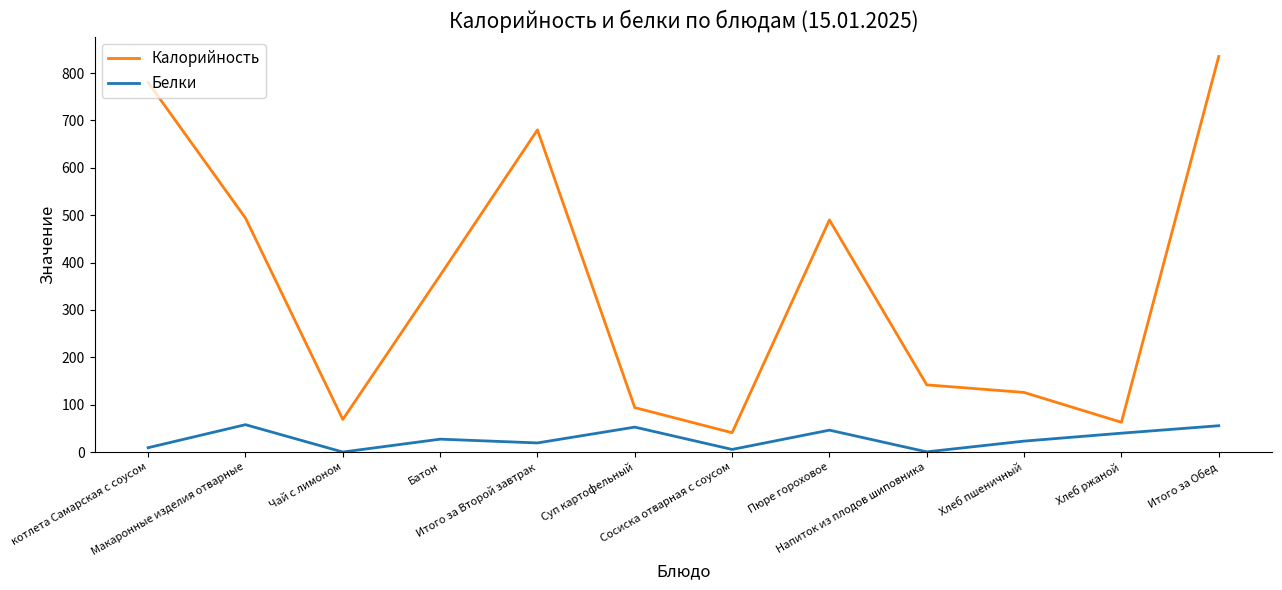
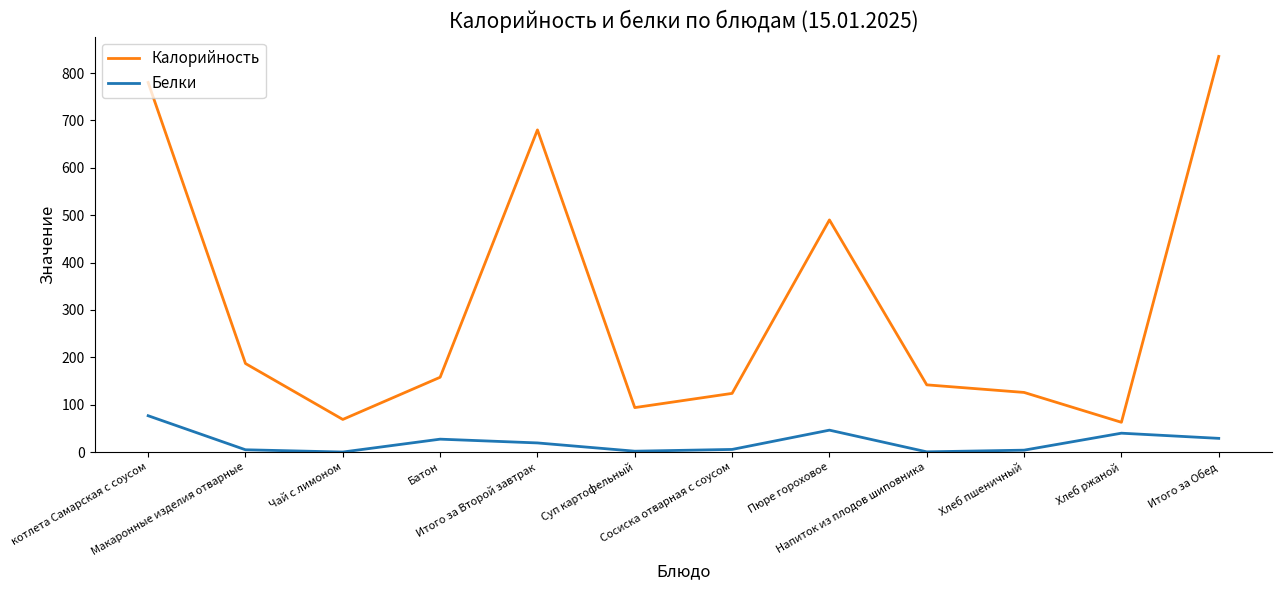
  {
    "Калорийность": {
-     "Макаронные изделия отварные": 490,
+     "Макаронные изделия отварные": 190,
      "Чай с лимоном": 70,
-     "Батон": 370,
+     "Батон": 160,
      "Итого за Второй завтрак": 680,
      "Суп картофельный": 90,
-     "Сосиска отварная с соусом": 40,
+     "Сосиска отварная с соусом": 120,
      "Пюре гороховое": 490,
      "Напиток из плодов шиповника": 140,
      "Хлеб пшеничный": 130,
      "Хлеб ржаной": 60,
      "Итого за Обед": 840
    },
    "Белки": {
-     "котлета Самарская с соусом": 10,
-     "Макаронные изделия отварные": 60,
+     "котлета Самарская с соусом": 80,
+     "Макаронные изделия отварные": 10,
      "Чай с лимоном": 0,
      "Батон": 30,
      "Итого за Второй завтрак": 20,
-     "Суп картофельный": 50,
+     "Суп картофельный": 0,
      "Сосиска отварная с соусом": 10,
      "Пюре гороховое": 50,
      "Напиток из плодов шиповника": 0,
-     "Хлеб пшеничный": 20,
+     "Хлеб пшеничный": 0,
      "Хлеб ржаной": 40,
-     "Итого за Обед": 60
+     "Итого за Обед": 30
    }
  }
